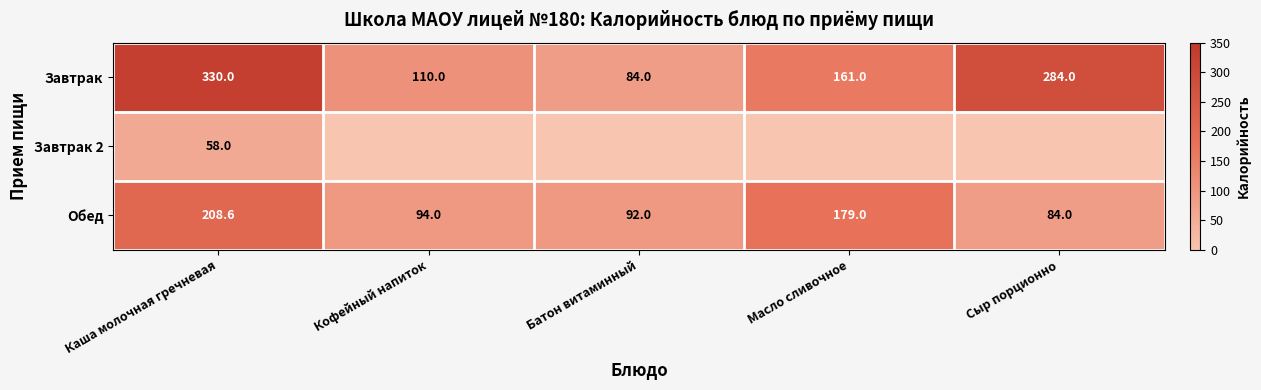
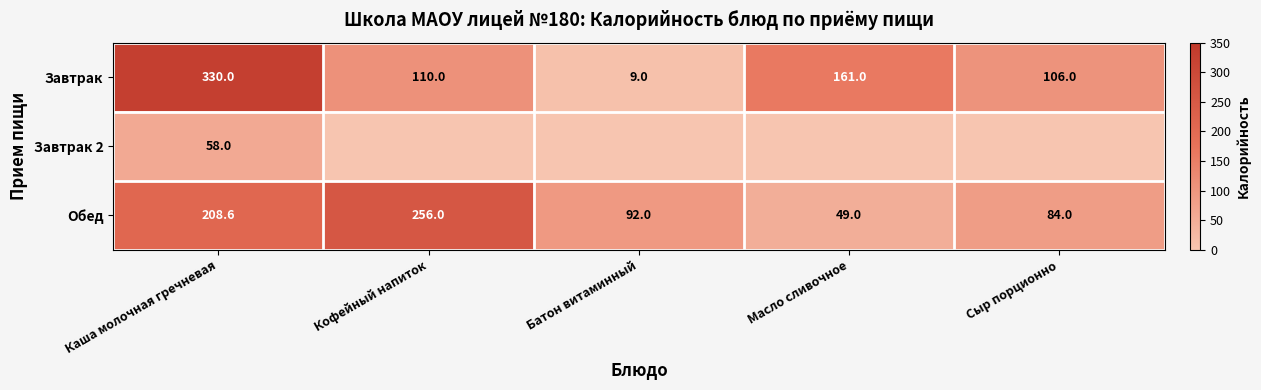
  {
    "Завтрак": {
      "Каша молочная гречневая": 330.0,
      "Кофейный напиток": 110.0,
-     "Батон витаминный": 84.0,
+     "Батон витаминный": 9.0,
      "Масло сливочное": 161.0,
-     "Сыр порционно": 284.0
+     "Сыр порционно": 106.0
    },
    "Завтрак 2": {
      "Каша молочная гречневая": 58.0
    },
    "Обед": {
      "Каша молочная гречневая": 208.6,
-     "Кофейный напиток": 94.0,
+     "Кофейный напиток": 256.0,
      "Батон витаминный": 92.0,
-     "Масло сливочное": 179.0,
+     "Масло сливочное": 49.0,
      "Сыр порционно": 84.0
    }
  }
